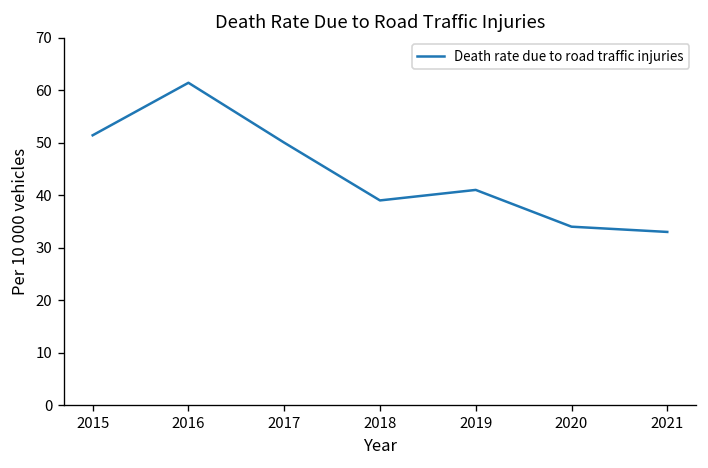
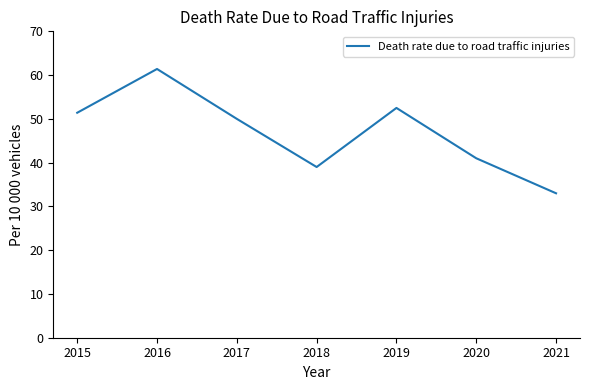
  {
    "2015": 51,
    "2016": 61,
    "2017": 50,
    "2018": 39,
-   "2019": 41,
-   "2020": 34,
+   "2019": 53,
+   "2020": 41,
    "2021": 33
  }
